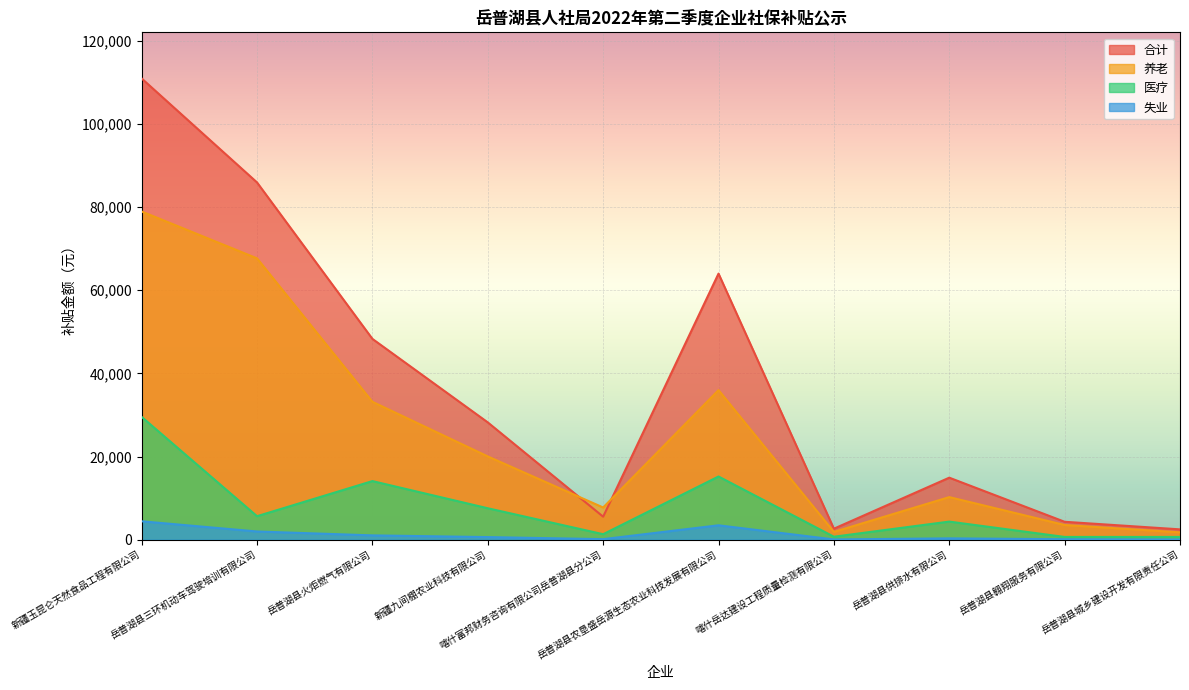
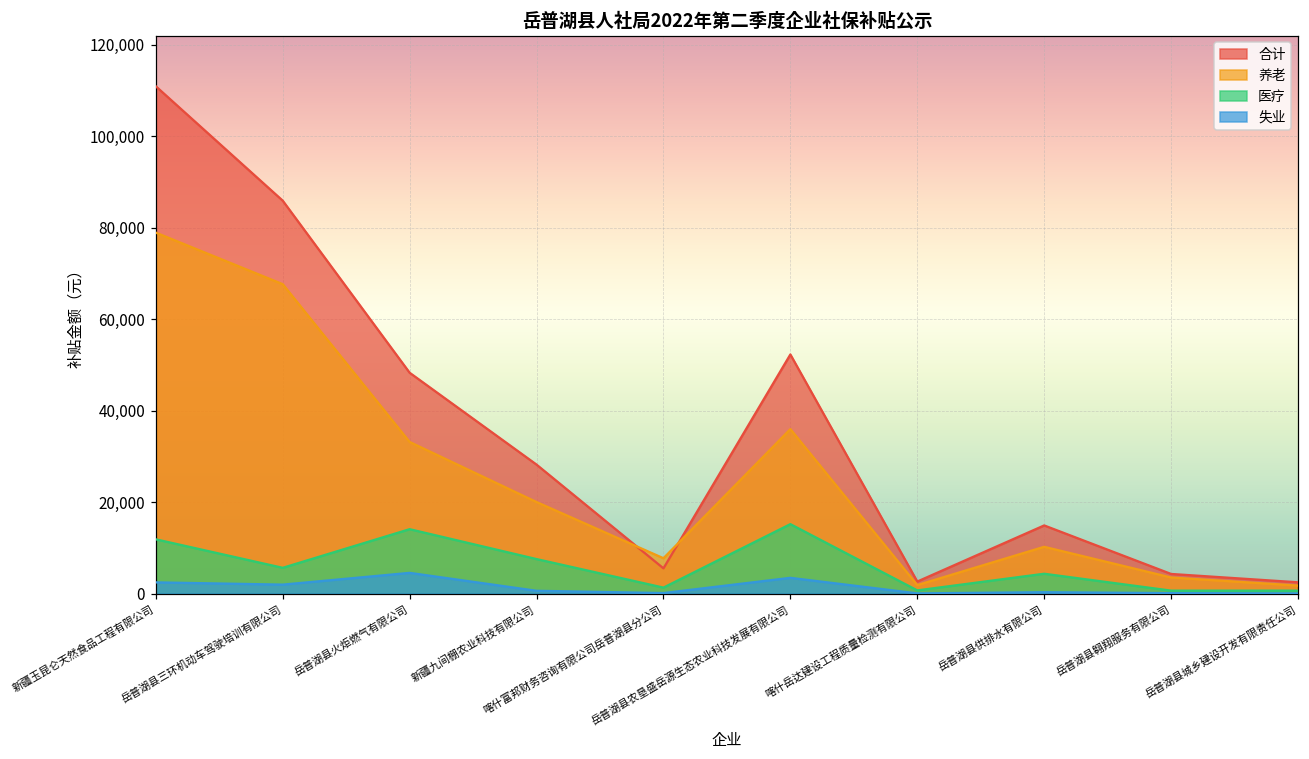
  {
    "合计": {
      "新疆玉昆仑天然食品工程有限公司": "111,000",
      "岳普湖县三环机动车驾驶培训有限公司": "86,000",
      "岳普湖县火炬燃气有限公司": "48,000",
      "新疆九间棚农业科技有限公司": "28,000",
      "喀什富邦财务咨询有限公司岳普湖县分公司": "6,000",
-     "岳普湖县农垦盛岳源生态农业科技发展有限公司": "64,000",
+     "岳普湖县农垦盛岳源生态农业科技发展有限公司": "52,000",
      "喀什岳达建设工程质量检测有限公司": "3,000",
      "岳普湖县供排水有限公司": "15,000",
      "岳普湖县翱翔服务有限公司": "4,000",
      "岳普湖县城乡建设开发有限责任公司": "2,000"
    },
    "养老": {
      "新疆玉昆仑天然食品工程有限公司": "79,000",
      "岳普湖县三环机动车驾驶培训有限公司": "68,000",
      "岳普湖县火炬燃气有限公司": "33,000",
      "新疆九间棚农业科技有限公司": "20,000",
      "喀什富邦财务咨询有限公司岳普湖县分公司": "8,000",
      "岳普湖县农垦盛岳源生态农业科技发展有限公司": "36,000",
      "喀什岳达建设工程质量检测有限公司": "2,000",
      "岳普湖县供排水有限公司": "10,000",
      "岳普湖县翱翔服务有限公司": "4,000",
      "岳普湖县城乡建设开发有限责任公司": "2,000"
    },
    "医疗": {
-     "新疆玉昆仑天然食品工程有限公司": "30,000",
+     "新疆玉昆仑天然食品工程有限公司": "12,000",
      "岳普湖县三环机动车驾驶培训有限公司": "6,000",
      "岳普湖县火炬燃气有限公司": "14,000",
      "新疆九间棚农业科技有限公司": "8,000",
      "喀什富邦财务咨询有限公司岳普湖县分公司": "1,000",
      "岳普湖县农垦盛岳源生态农业科技发展有限公司": "15,000",
      "喀什岳达建设工程质量检测有限公司": "1,000",
      "岳普湖县供排水有限公司": "4,000",
      "岳普湖县城乡建设开发有限责任公司": "1,000"
    },
    "失业": {
-     "新疆玉昆仑天然食品工程有限公司": "4,000",
+     "新疆玉昆仑天然食品工程有限公司": "2,000",
      "岳普湖县三环机动车驾驶培训有限公司": "2,000",
-     "岳普湖县火炬燃气有限公司": "1,000",
+     "岳普湖县火炬燃气有限公司": "5,000",
      "新疆九间棚农业科技有限公司": "1,000",
      "喀什富邦财务咨询有限公司岳普湖县分公司": "0",
      "岳普湖县农垦盛岳源生态农业科技发展有限公司": "3,000",
      "喀什岳达建设工程质量检测有限公司": "0",
      "岳普湖县供排水有限公司": "0",
      "岳普湖县城乡建设开发有限责任公司": "0"
    }
  }
